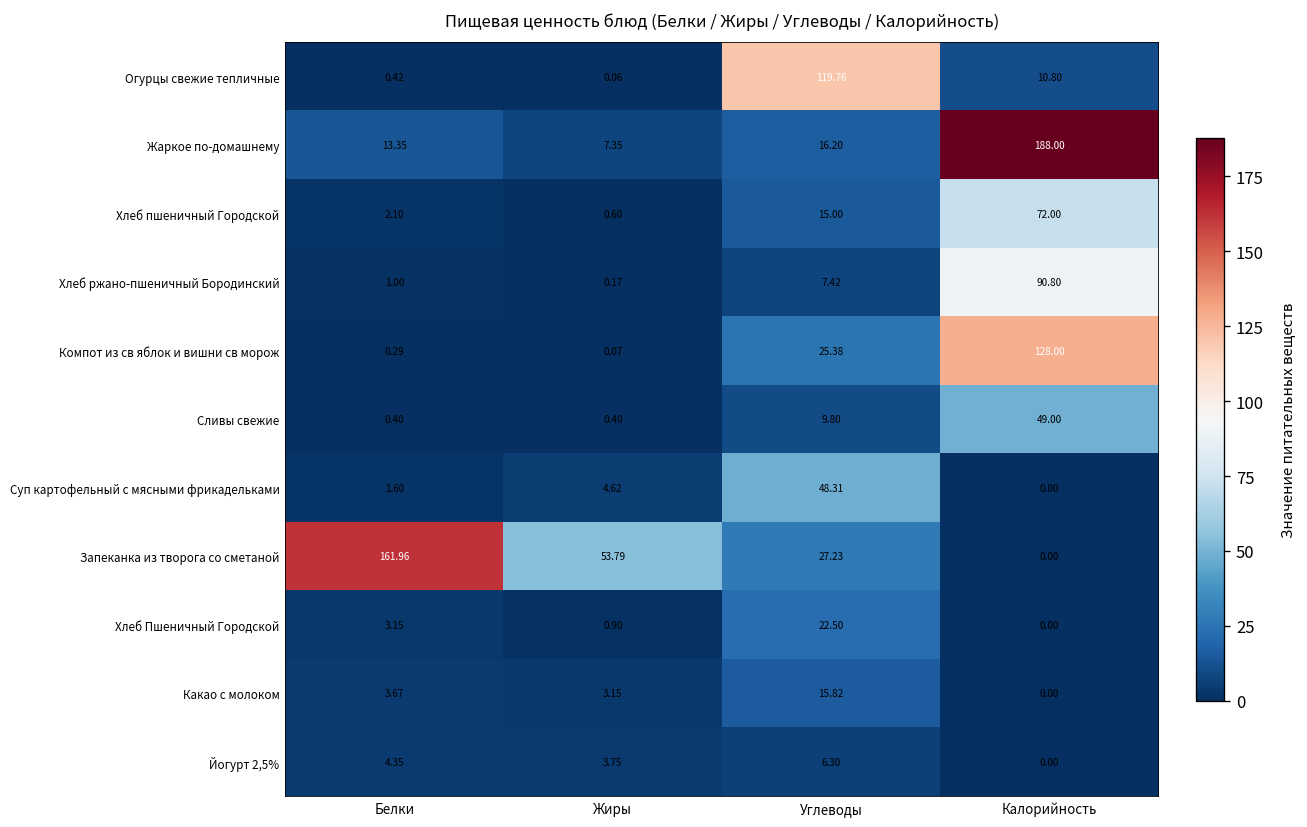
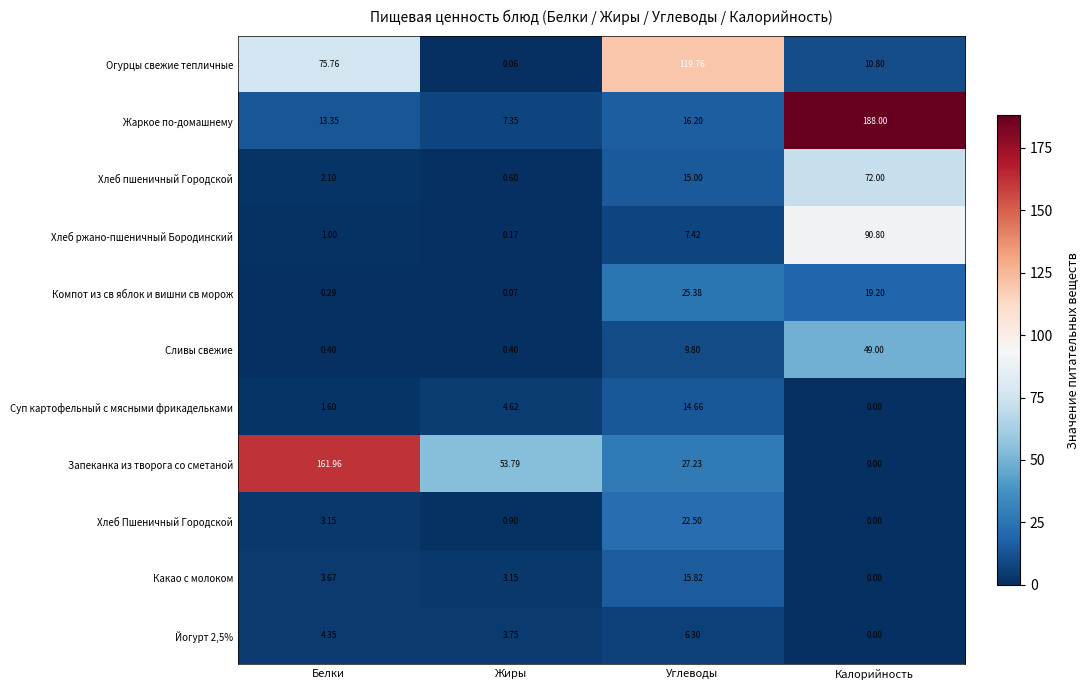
  {
    "Огурцы свежие тепличные": {
-     "Белки": 0.42,
+     "Белки": 75.76,
      "Жиры": 0.06,
      "Углеводы": 119.76,
      "Калорийность": 10.80
    },
    "Жаркое по-домашнему": {
      "Белки": 13.35,
      "Жиры": 7.35,
      "Углеводы": 16.20,
      "Калорийность": 188.00
    },
    "Хлеб пшеничный Городской": {
      "Белки": 2.10,
      "Жиры": 0.60,
      "Углеводы": 15.00,
      "Калорийность": 72.00
    },
    "Хлеб ржано-пшеничный Бородинский": {
      "Белки": 1.00,
      "Жиры": 0.17,
      "Углеводы": 7.42,
      "Калорийность": 90.80
    },
    "Компот из св яблок и вишни св морож": {
      "Белки": 0.29,
      "Жиры": 0.07,
      "Углеводы": 25.38,
-     "Калорийность": 128.00
+     "Калорийность": 19.20
    },
    "Сливы свежие": {
      "Белки": 0.40,
      "Жиры": 0.40,
      "Углеводы": 9.80,
      "Калорийность": 49.00
    },
    "Суп картофельный с мясными фрикадельками": {
      "Белки": 1.60,
      "Жиры": 4.62,
-     "Углеводы": 48.31,
+     "Углеводы": 14.66,
      "Калорийность": 0.00
    },
    "Запеканка из творога со сметаной": {
      "Белки": 161.96,
      "Жиры": 53.79,
      "Углеводы": 27.23,
      "Калорийность": 0.00
    },
    "Хлеб Пшеничный Городской": {
      "Белки": 3.15,
      "Жиры": 0.90,
      "Углеводы": 22.50,
      "Калорийность": 0.00
    },
    "Какао с молоком": {
      "Белки": 3.67,
      "Жиры": 3.15,
      "Углеводы": 15.82,
      "Калорийность": 0.00
    },
    "Йогурт 2,5%": {
      "Белки": 4.35,
      "Жиры": 3.75,
      "Углеводы": 6.30,
      "Калорийность": 0.00
    }
  }
